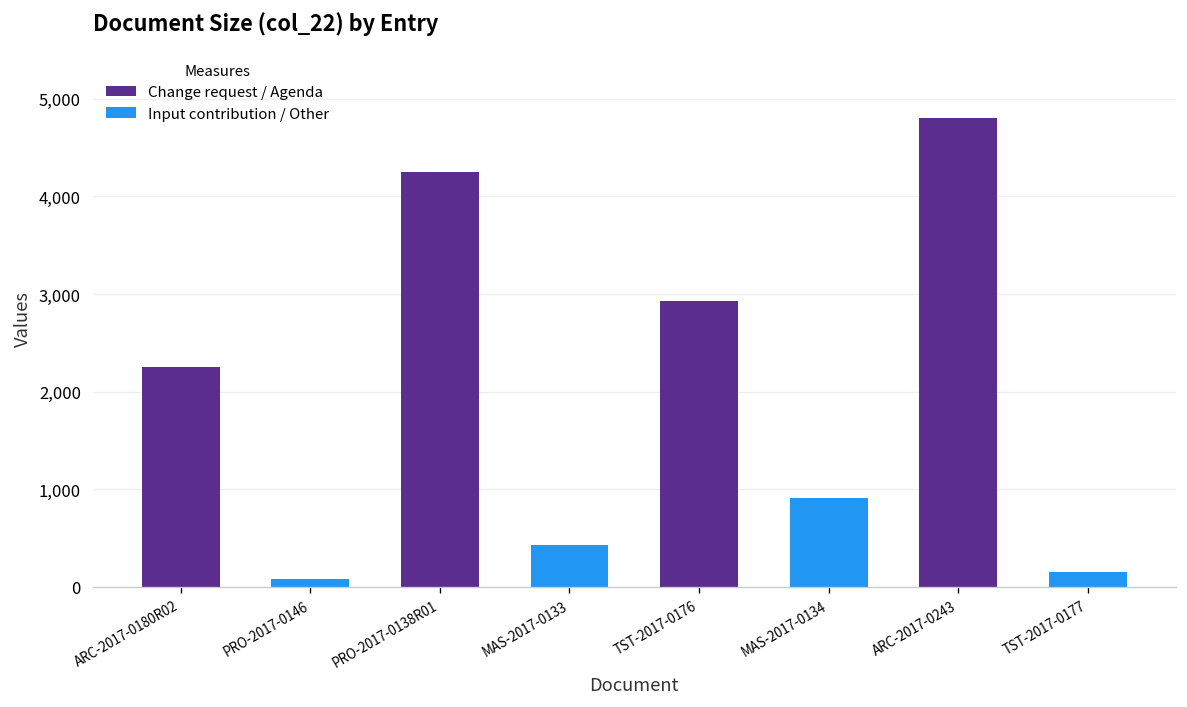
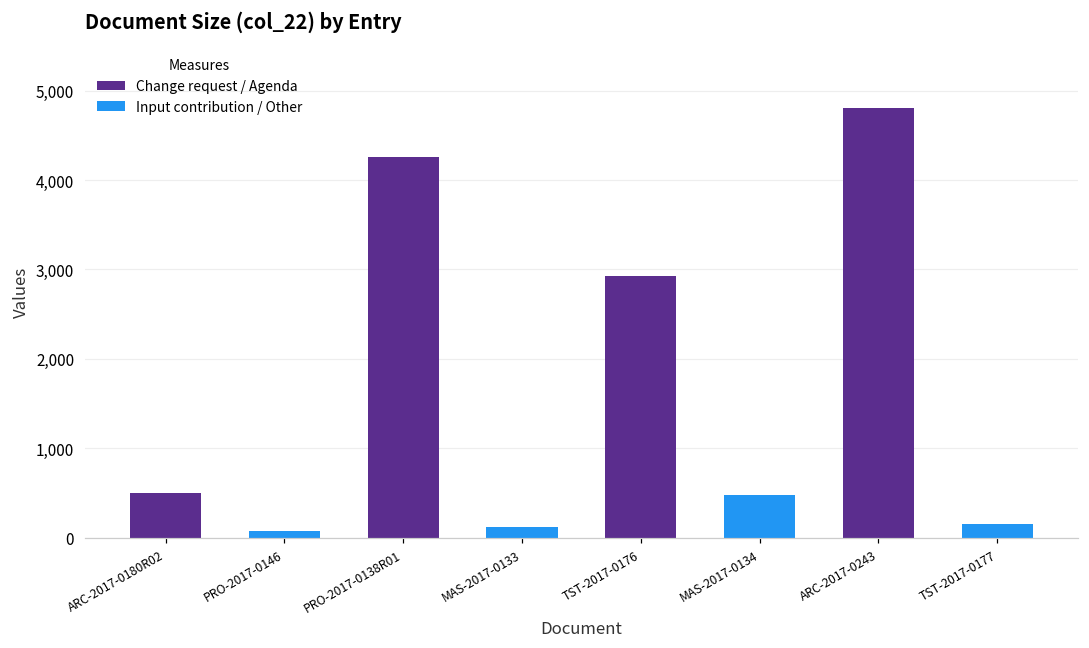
  {
-   "ARC-2017-0180R02": "2,300",
+   "ARC-2017-0180R02": "500",
    "PRO-2017-0146": "100",
    "PRO-2017-0138R01": "4,300",
-   "MAS-2017-0133": "400",
+   "MAS-2017-0133": "100",
    "TST-2017-0176": "2,900",
-   "MAS-2017-0134": "900",
+   "MAS-2017-0134": "500",
    "ARC-2017-0243": "4,800",
    "TST-2017-0177": "200"
  }
